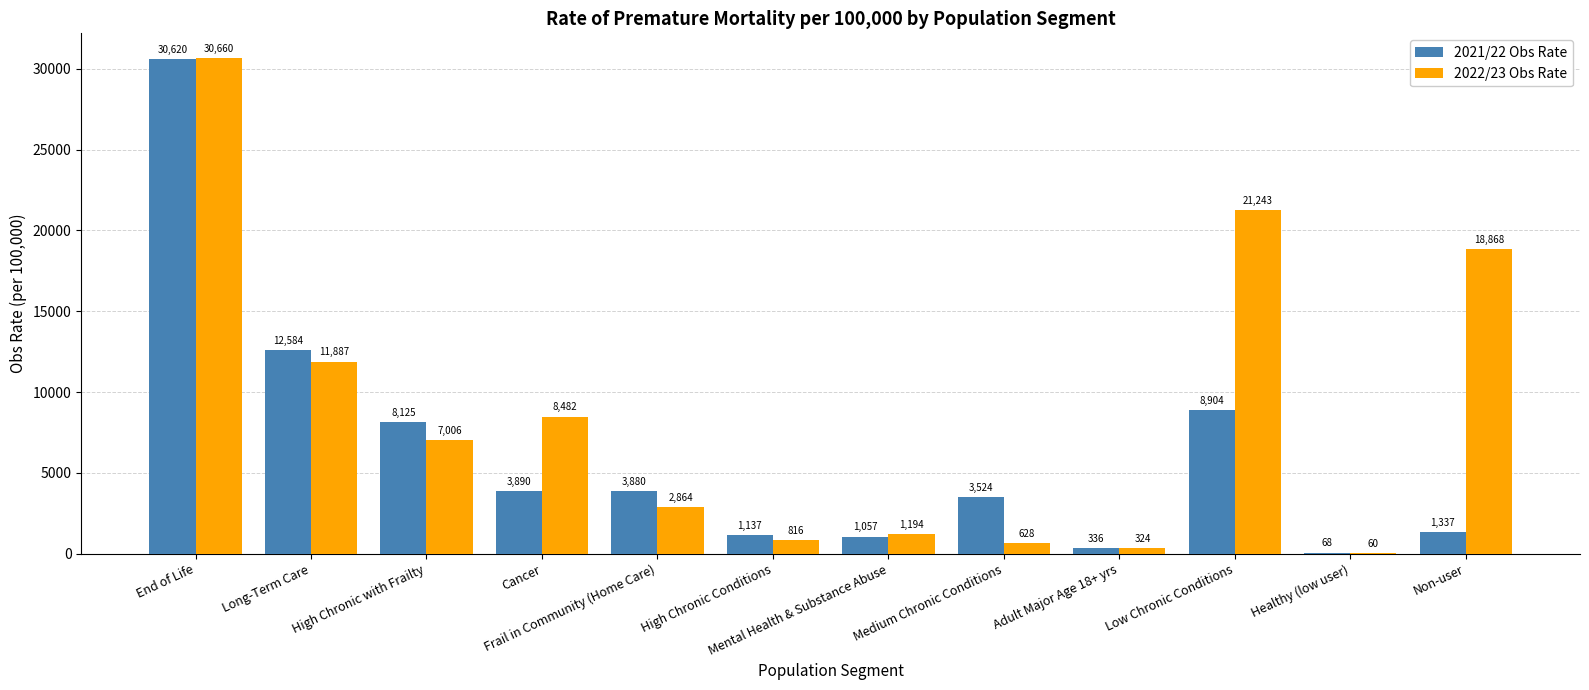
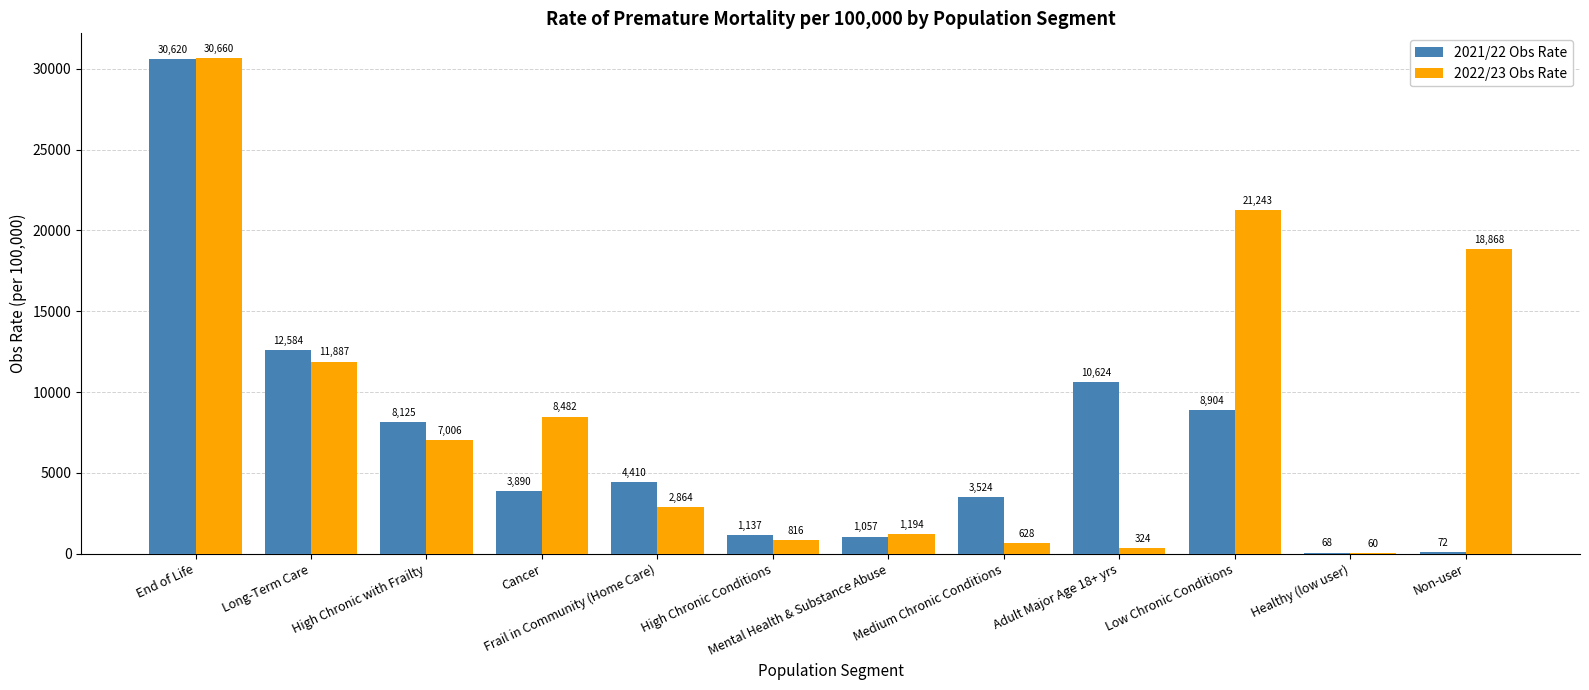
  {
    "2021/22 Obs Rate": {
      "End of Life": "30,620",
      "Long-Term Care": "12,584",
      "High Chronic with Frailty": "8,125",
      "Cancer": "3,890",
-     "Frail in Community (Home Care)": "3,880",
+     "Frail in Community (Home Care)": "4,410",
      "High Chronic Conditions": "1,137",
      "Mental Health & Substance Abuse": "1,057",
      "Medium Chronic Conditions": "3,524",
-     "Adult Major Age 18+ yrs": "336",
+     "Adult Major Age 18+ yrs": "10,624",
      "Low Chronic Conditions": "8,904",
      "Healthy (low user)": "68",
-     "Non-user": "1,337"
+     "Non-user": "72"
    },
    "2022/23 Obs Rate": {
      "End of Life": "30,660",
      "Long-Term Care": "11,887",
      "High Chronic with Frailty": "7,006",
      "Cancer": "8,482",
      "Frail in Community (Home Care)": "2,864",
      "High Chronic Conditions": "816",
      "Mental Health & Substance Abuse": "1,194",
      "Medium Chronic Conditions": "628",
      "Adult Major Age 18+ yrs": "324",
      "Low Chronic Conditions": "21,243",
      "Healthy (low user)": "60",
      "Non-user": "18,868"
    }
  }
